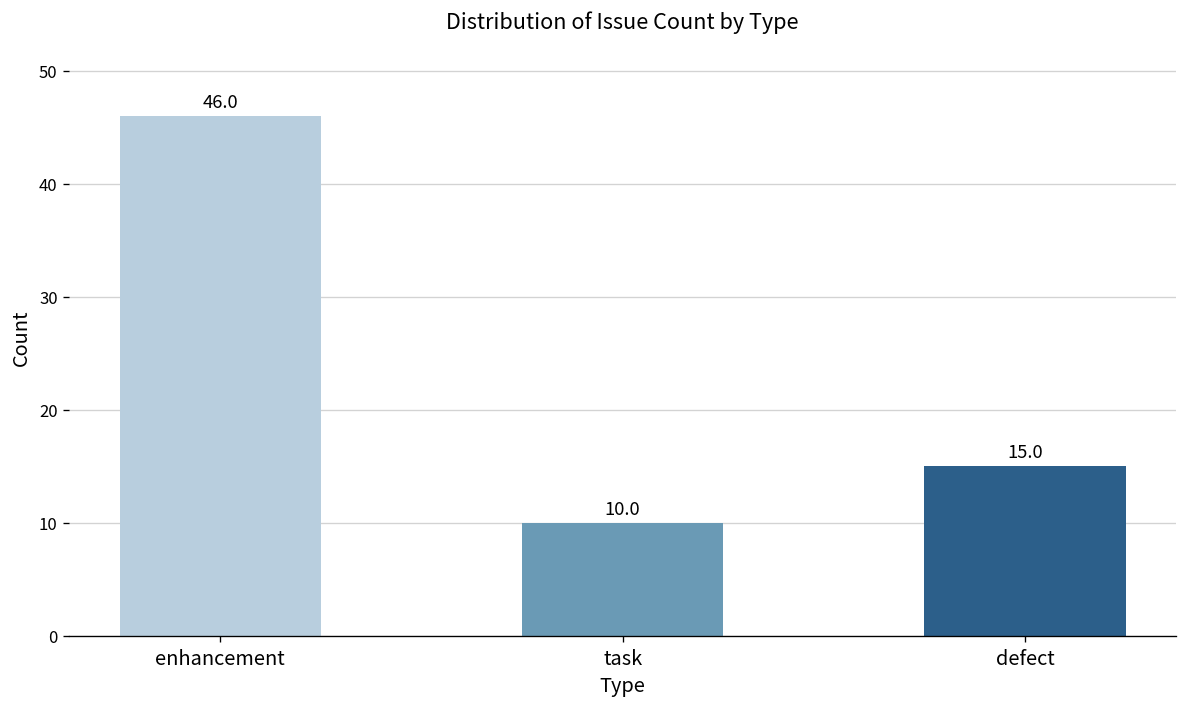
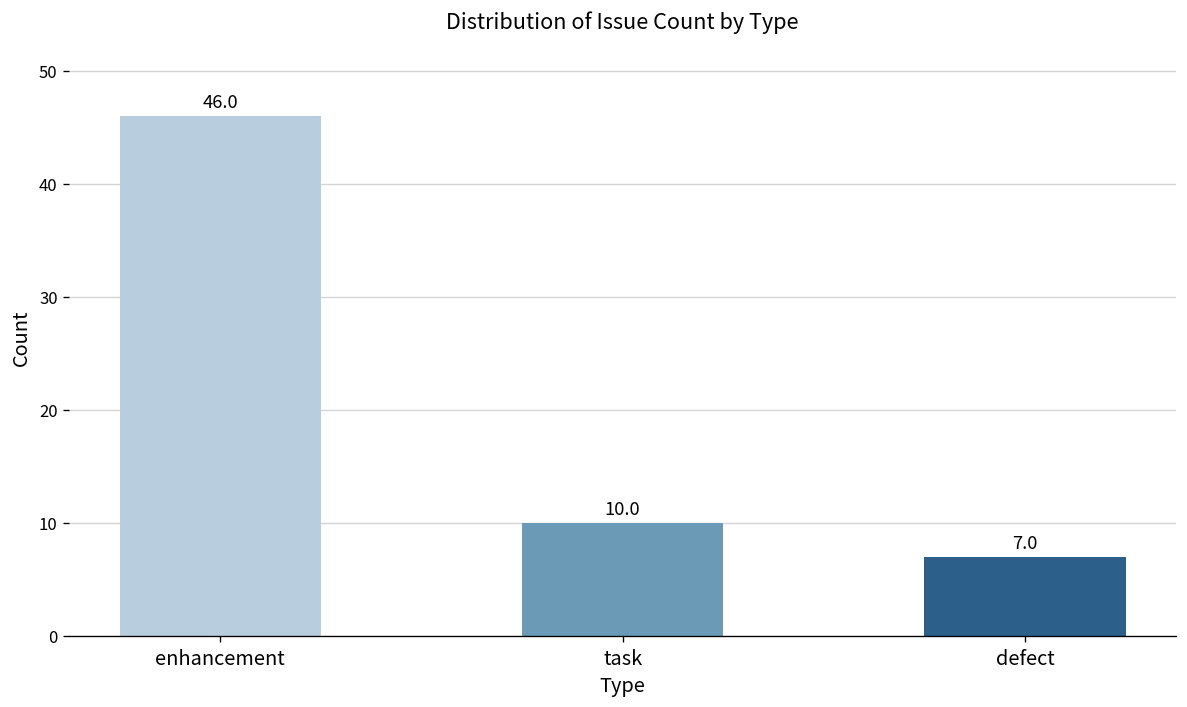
  {
    "enhancement": 46.0,
    "task": 10.0,
-   "defect": 15.0
+   "defect": 7.0
  }
